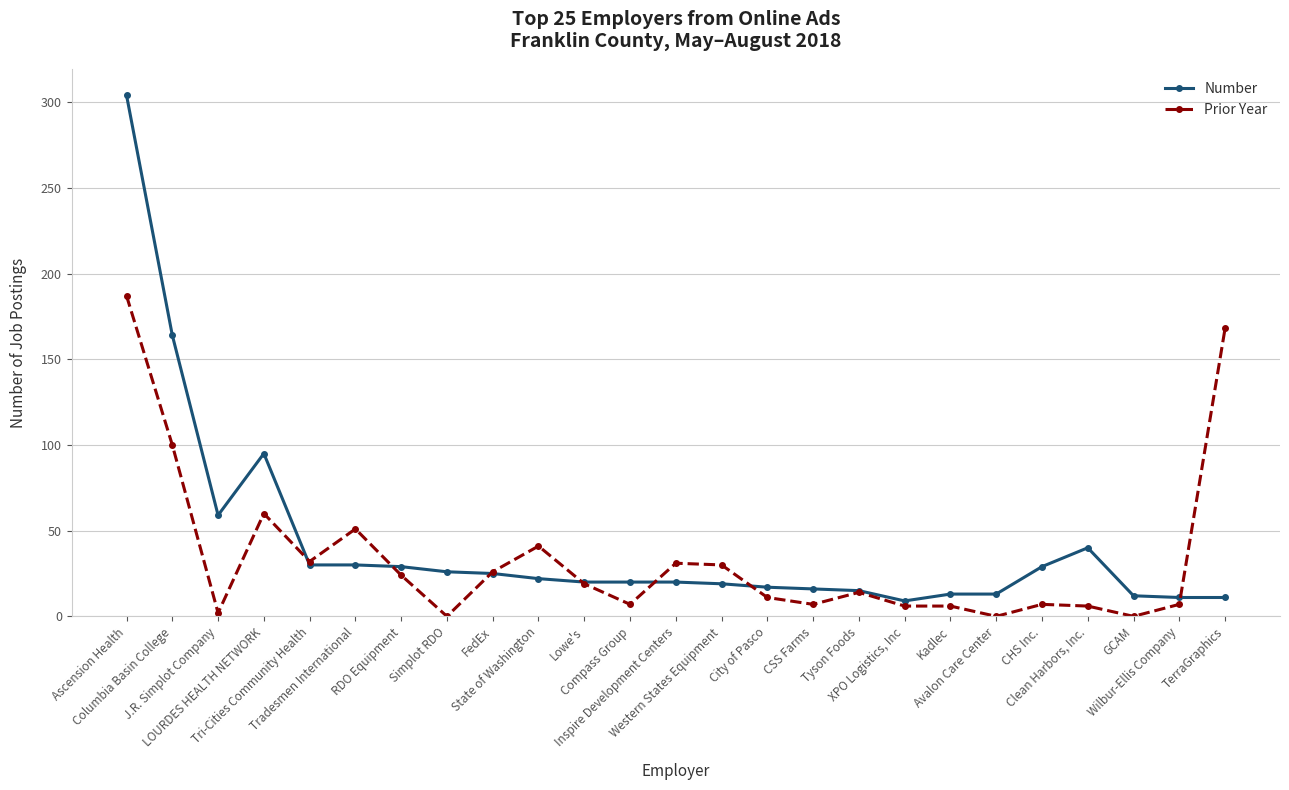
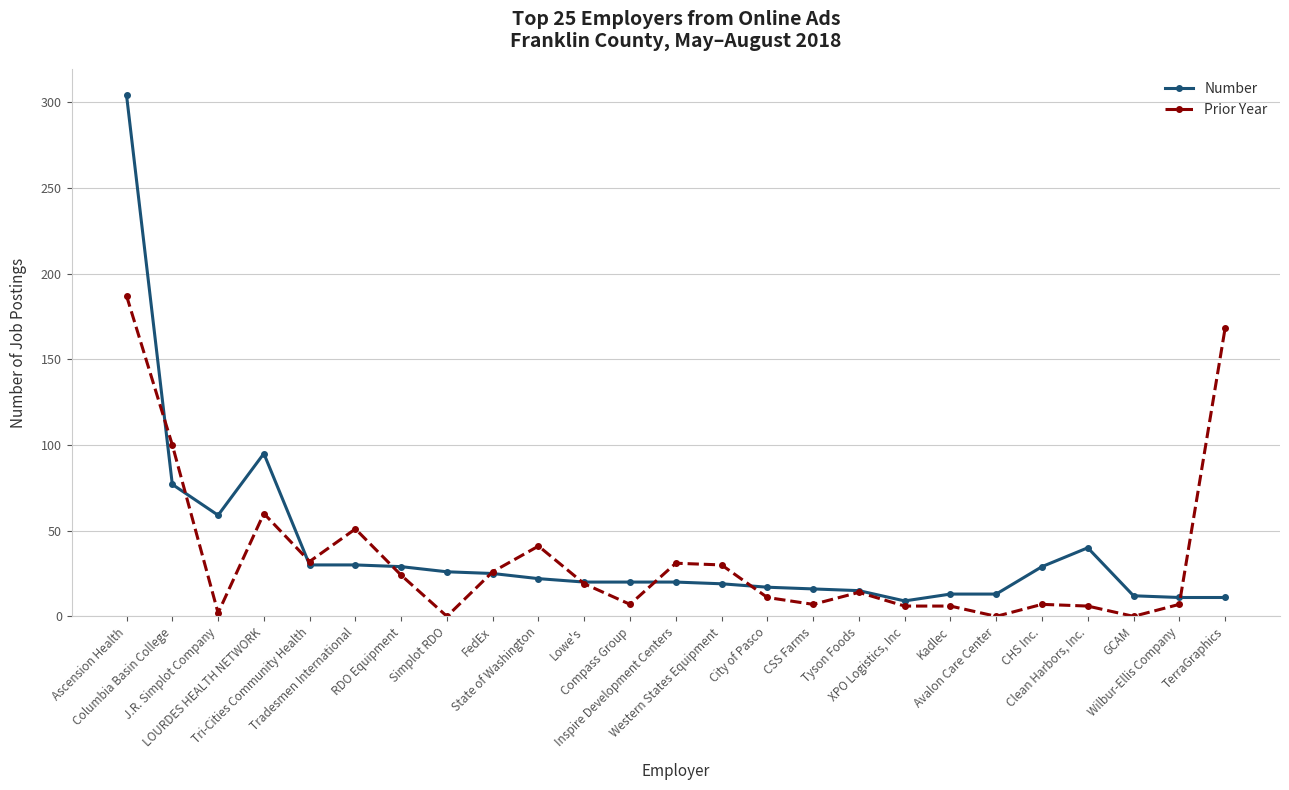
  {
    "Number": {
      "Ascension Health": 304,
-     "Columbia Basin College": 164,
+     "Columbia Basin College": 77,
      "J.R. Simplot Company": 59,
      "LOURDES HEALTH NETWORK": 95,
      "Tri-Cities Community Health": 30,
      "Tradesmen International": 30,
      "RDO Equipment": 29,
      "Simplot RDO": 26,
      "State of Washington": 22,
      "Compass Group": 20,
      "Inspire Development Centers": 20,
      "Western States Equipment": 19,
      "City of Pasco": 17,
      "CSS Farms": 16,
      "XPO Logistics, Inc": 9,
      "Kadlec": 13,
      "Avalon Care Center": 13,
      "CHS Inc.": 29,
      "Clean Harbors, Inc.": 40,
      "GCAM": 12,
      "Wilbur-Ellis Company": 11,
      "TerraGraphics": 11
    },
    "Prior Year": {
      "Ascension Health": 187,
      "Columbia Basin College": 100,
      "J.R. Simplot Company": 2,
      "LOURDES HEALTH NETWORK": 60,
      "Tri-Cities Community Health": 32,
      "Tradesmen International": 51,
      "RDO Equipment": 24,
      "Simplot RDO": 0,
      "State of Washington": 41,
      "Compass Group": 7,
      "Inspire Development Centers": 31,
      "Western States Equipment": 30,
      "City of Pasco": 11,
      "CSS Farms": 7,
      "XPO Logistics, Inc": 6,
      "Kadlec": 6,
      "Avalon Care Center": 0,
      "CHS Inc.": 7,
      "Clean Harbors, Inc.": 6,
      "GCAM": 0,
      "Wilbur-Ellis Company": 7,
      "TerraGraphics": 168
    }
  }
